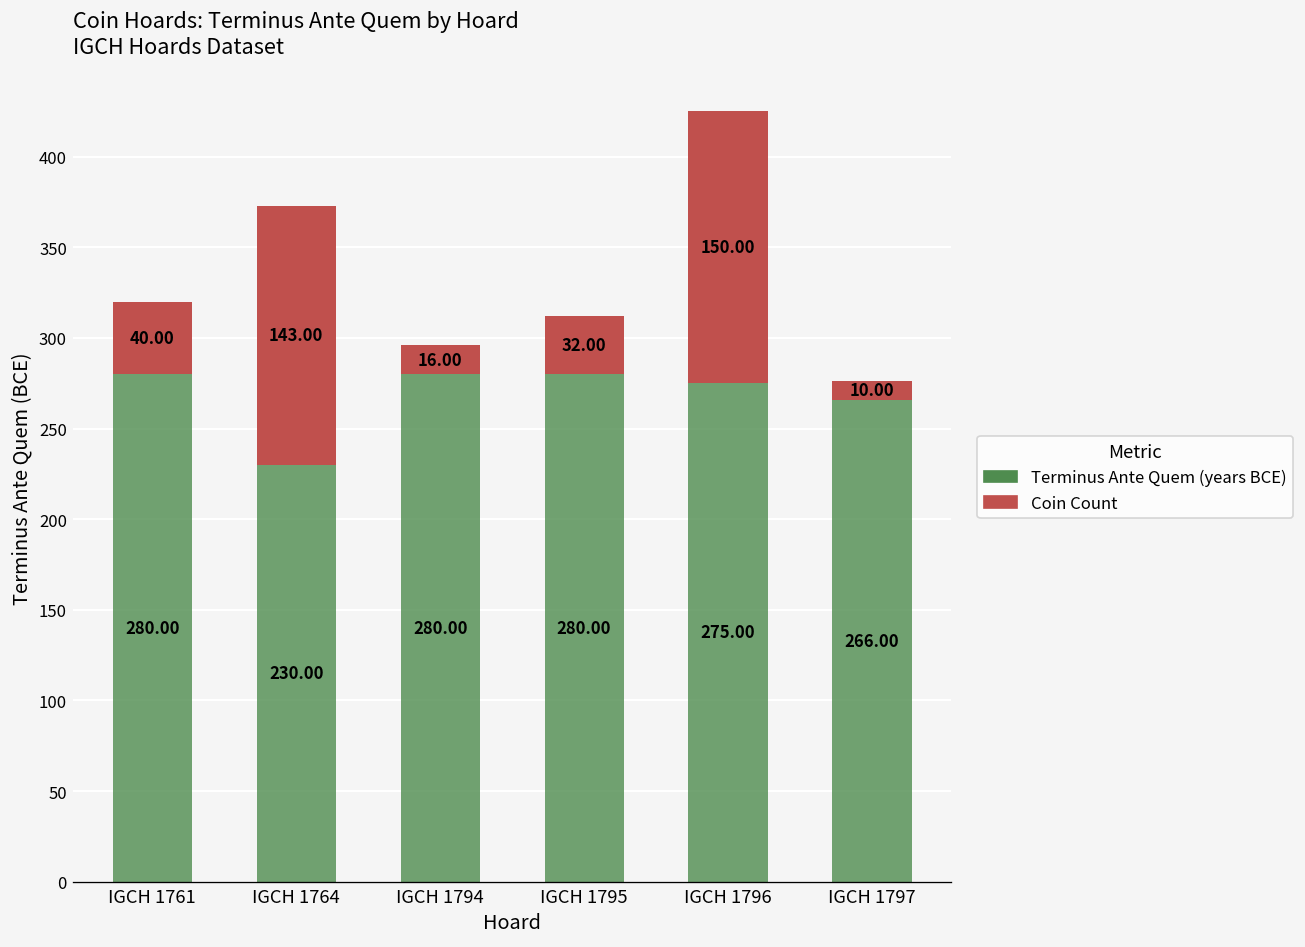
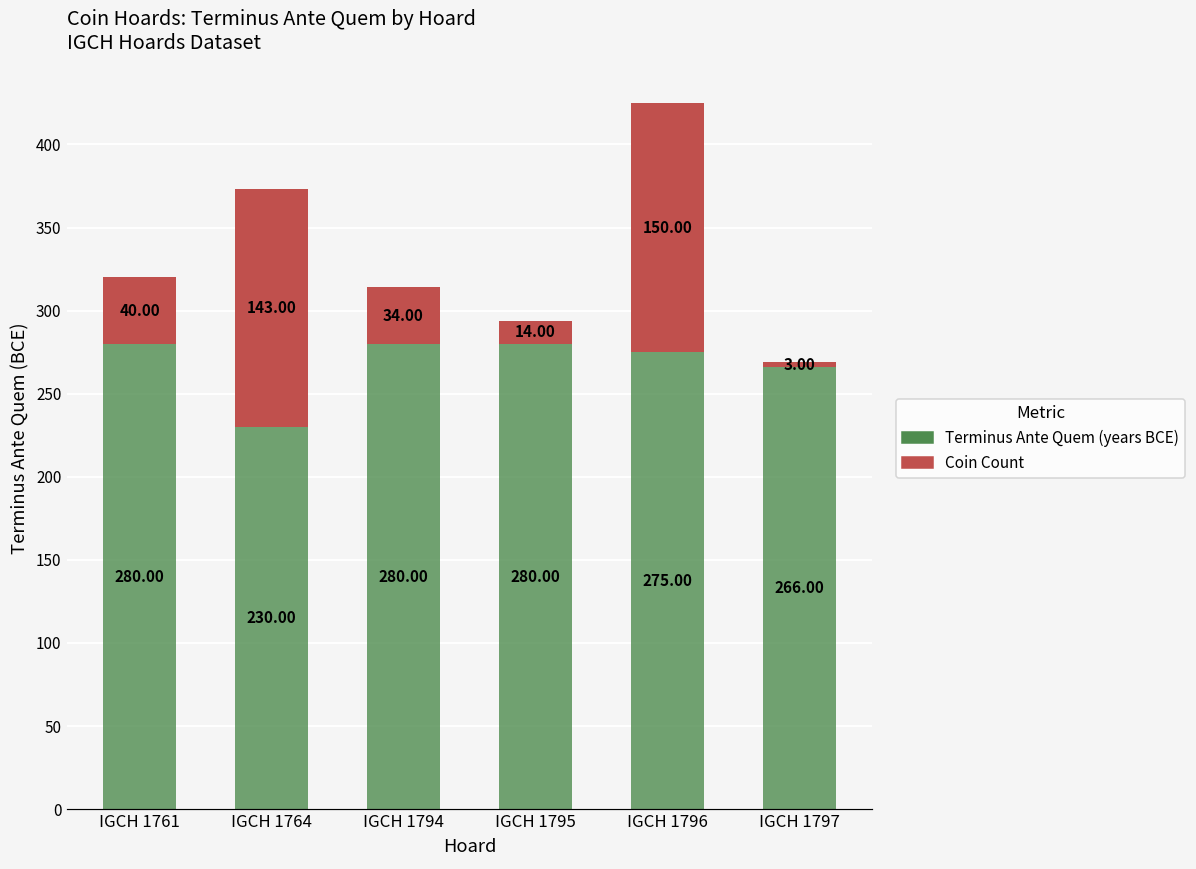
  {
    "Terminus Ante Quem (years BCE)": {
      "IGCH 1761": 280.00,
      "IGCH 1764": 230.00,
      "IGCH 1794": 280.00,
      "IGCH 1795": 280.00,
      "IGCH 1796": 275.00,
      "IGCH 1797": 266.00
    },
    "Coin Count": {
      "IGCH 1761": 40.00,
      "IGCH 1764": 143.00,
-     "IGCH 1794": 16.00,
-     "IGCH 1795": 32.00,
+     "IGCH 1794": 34.00,
+     "IGCH 1795": 14.00,
      "IGCH 1796": 150.00,
-     "IGCH 1797": 10.00
+     "IGCH 1797": 3.00
    }
  }
